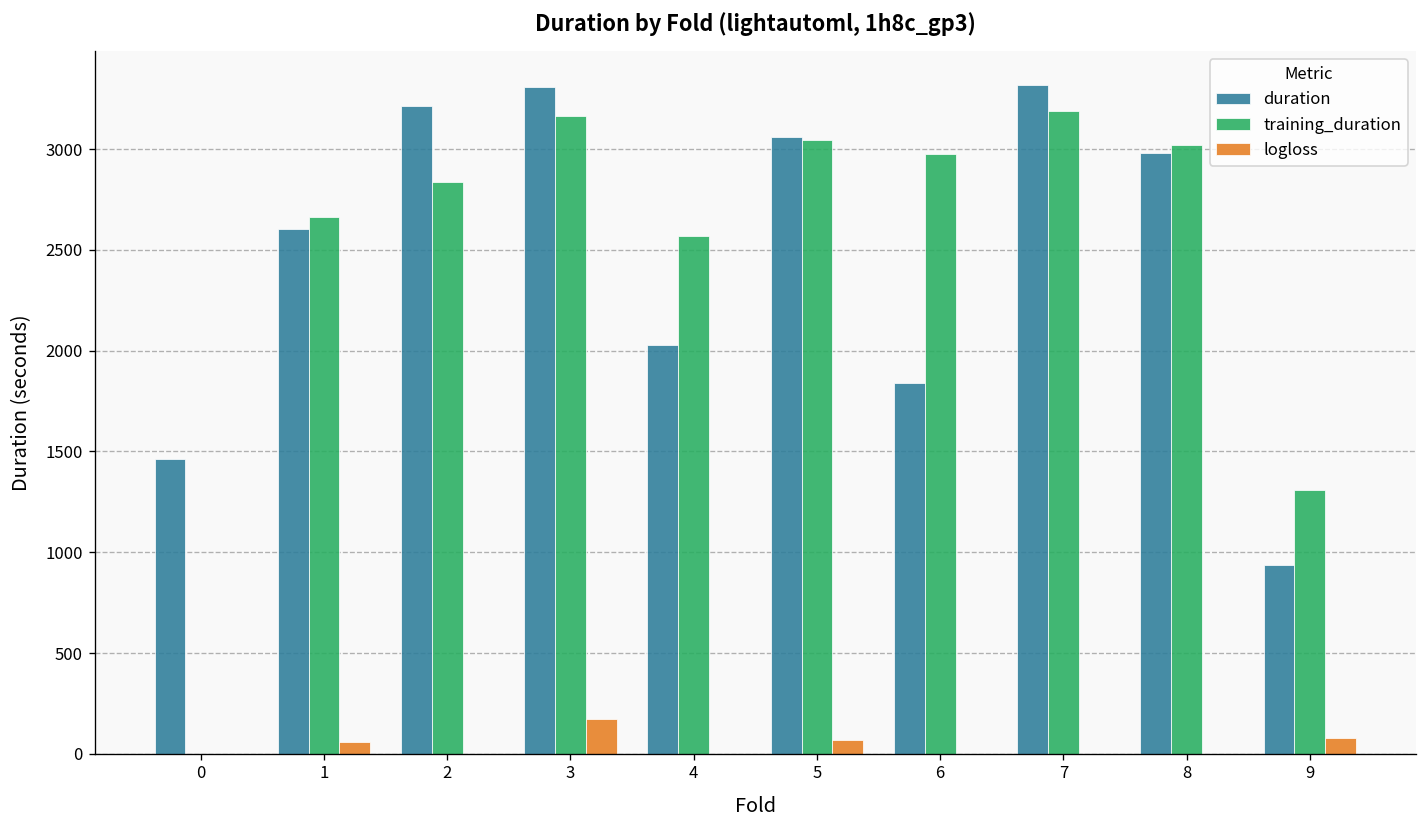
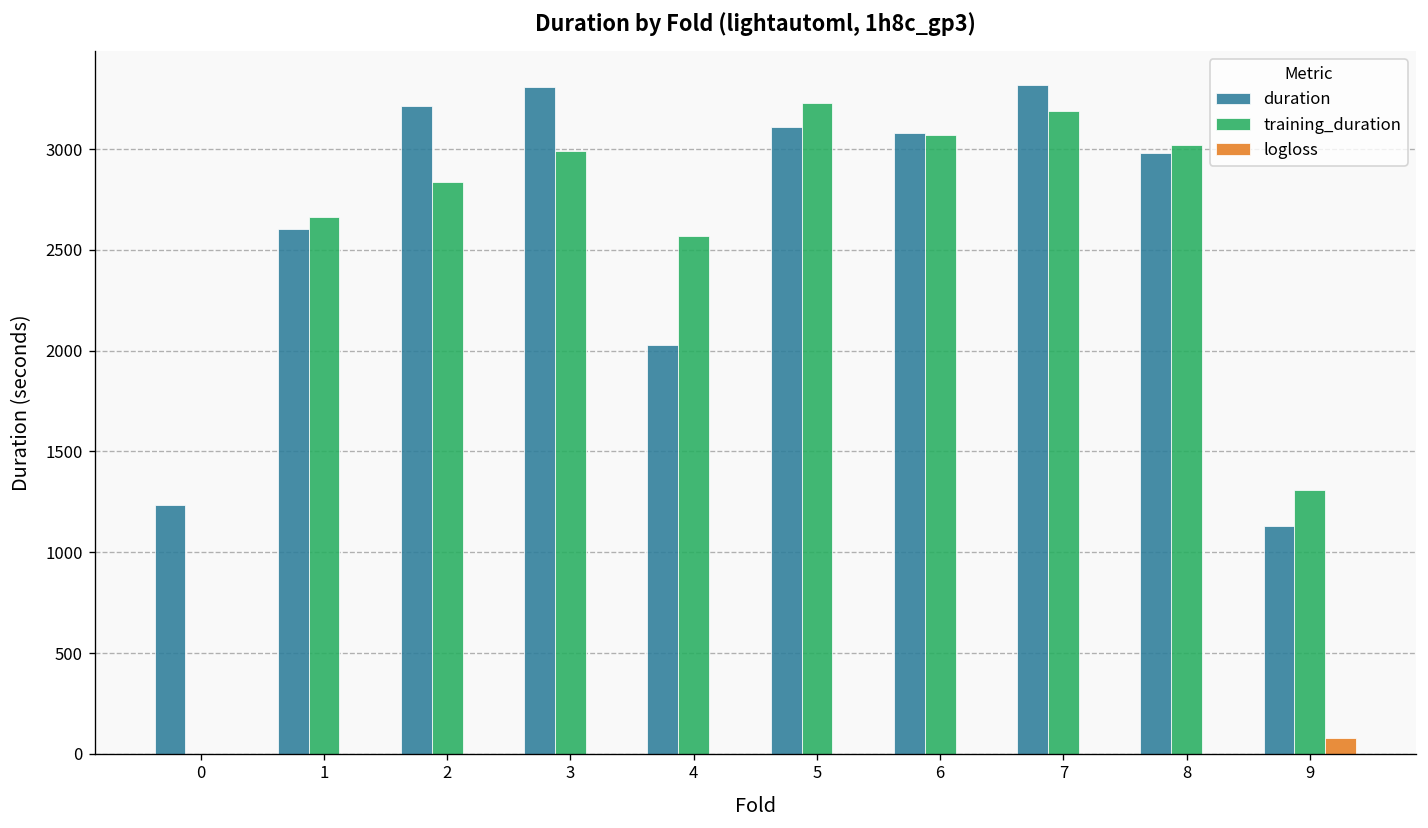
  {
    "duration": {
-     "0": 1460,
+     "0": 1230,
      "1": 2600,
      "2": 3210,
      "3": 3310,
      "4": 2030,
-     "5": 3060,
-     "6": 1840,
+     "5": 3110,
+     "6": 3080,
      "7": 3320,
      "8": 2980,
-     "9": 930
+     "9": 1130
    },
    "training_duration": {
      "0": 0,
      "1": 2660,
      "2": 2830,
-     "3": 3160,
+     "3": 2990,
      "4": 2570,
-     "5": 3050,
-     "6": 2980,
+     "5": 3230,
+     "6": 3070,
      "7": 3190,
      "8": 3020,
      "9": 1310
    },
    "logloss": {
      "0": 0,
-     "1": 60,
-     "3": 170,
-     "5": 70,
+     "1": 0,
+     "3": 0,
+     "5": 0,
      "9": 80
    }
  }
